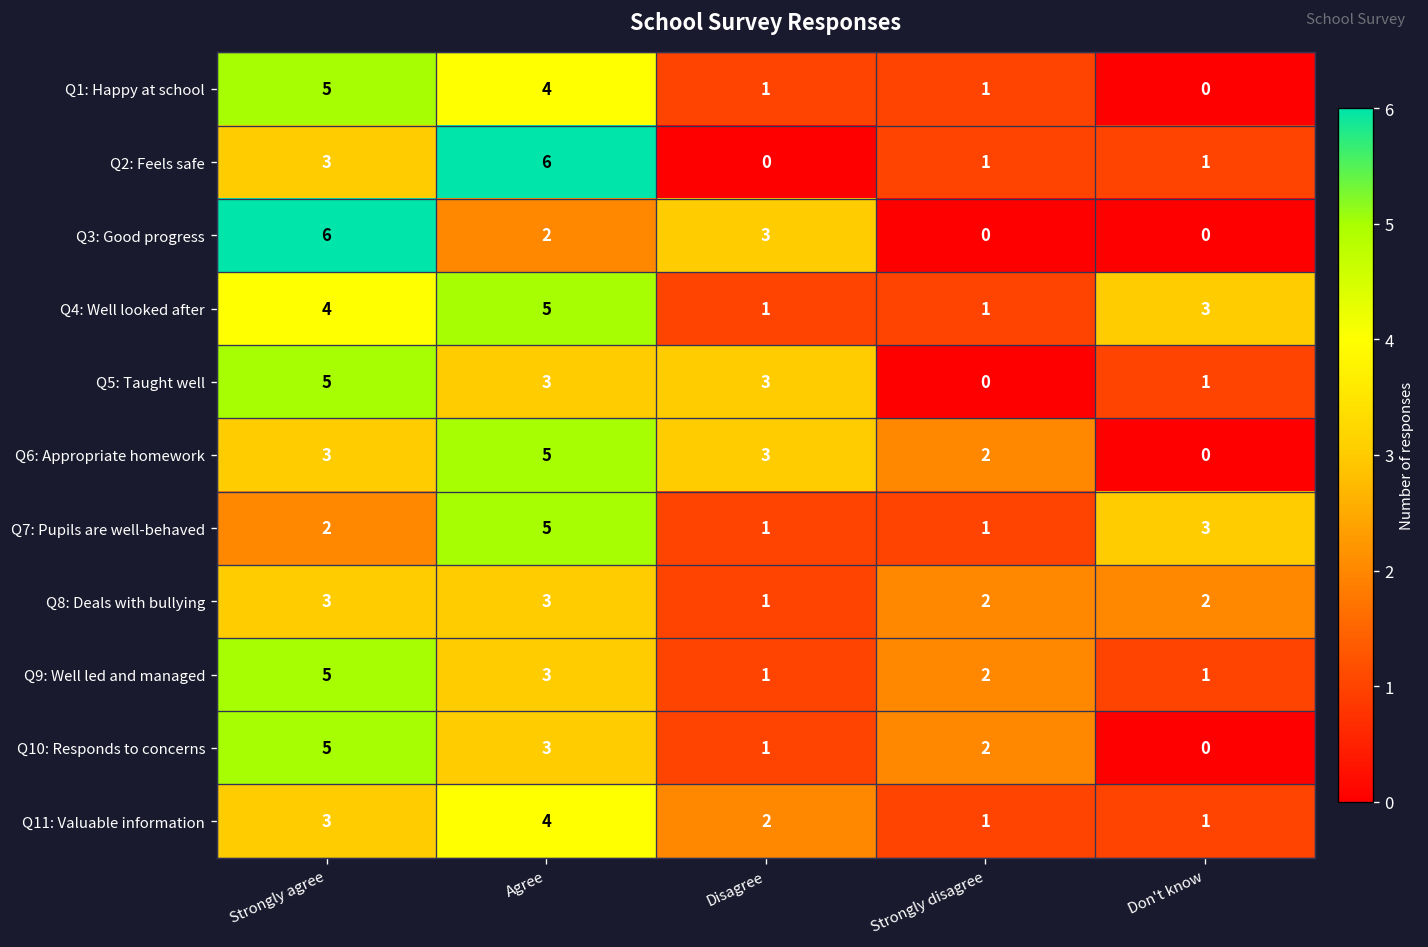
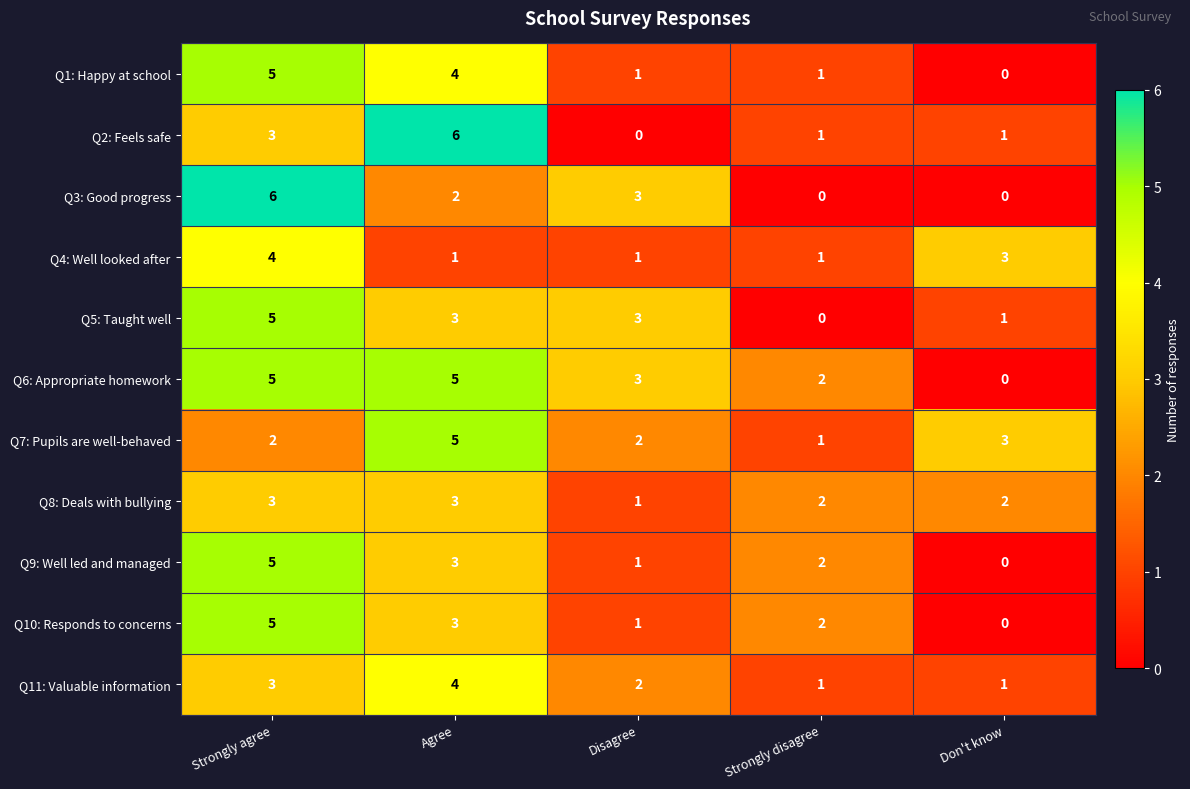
  {
    "Q1: Happy at school": {
      "Strongly agree": 5,
      "Agree": 4,
      "Disagree": 1,
      "Strongly disagree": 1,
      "Don't know": 0
    },
    "Q2: Feels safe": {
      "Strongly agree": 3,
      "Agree": 6,
      "Disagree": 0,
      "Strongly disagree": 1,
      "Don't know": 1
    },
    "Q3: Good progress": {
      "Strongly agree": 6,
      "Agree": 2,
      "Disagree": 3,
      "Strongly disagree": 0,
      "Don't know": 0
    },
    "Q4: Well looked after": {
      "Strongly agree": 4,
-     "Agree": 5,
+     "Agree": 1,
      "Disagree": 1,
      "Strongly disagree": 1,
      "Don't know": 3
    },
    "Q5: Taught well": {
      "Strongly agree": 5,
      "Agree": 3,
      "Disagree": 3,
      "Strongly disagree": 0,
      "Don't know": 1
    },
    "Q6: Appropriate homework": {
-     "Strongly agree": 3,
+     "Strongly agree": 5,
      "Agree": 5,
      "Disagree": 3,
      "Strongly disagree": 2,
      "Don't know": 0
    },
    "Q7: Pupils are well-behaved": {
      "Strongly agree": 2,
      "Agree": 5,
-     "Disagree": 1,
+     "Disagree": 2,
      "Strongly disagree": 1,
      "Don't know": 3
    },
    "Q8: Deals with bullying": {
      "Strongly agree": 3,
      "Agree": 3,
      "Disagree": 1,
      "Strongly disagree": 2,
      "Don't know": 2
    },
    "Q9: Well led and managed": {
      "Strongly agree": 5,
      "Agree": 3,
      "Disagree": 1,
      "Strongly disagree": 2,
-     "Don't know": 1
+     "Don't know": 0
    },
    "Q10: Responds to concerns": {
      "Strongly agree": 5,
      "Agree": 3,
      "Disagree": 1,
      "Strongly disagree": 2,
      "Don't know": 0
    },
    "Q11: Valuable information": {
      "Strongly agree": 3,
      "Agree": 4,
      "Disagree": 2,
      "Strongly disagree": 1,
      "Don't know": 1
    }
  }
